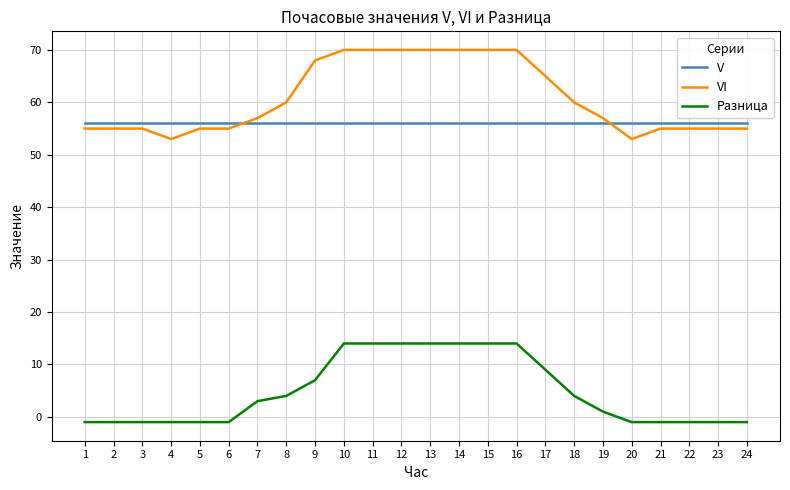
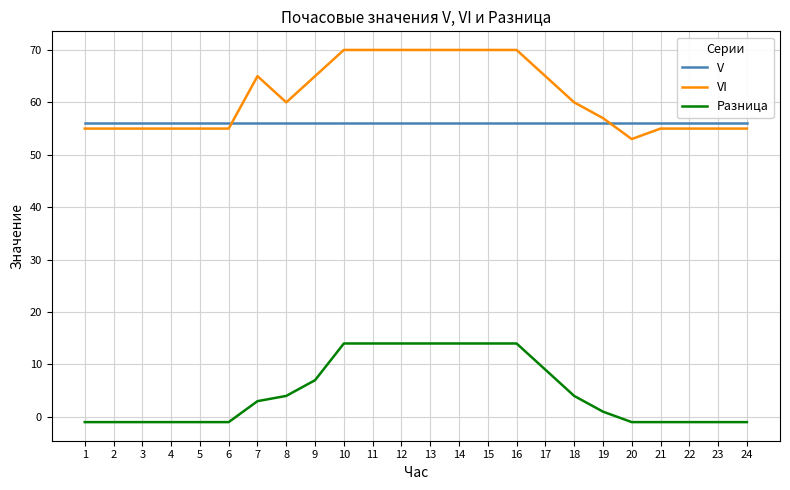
  {
    "V": {
      "1": 56,
      "2": 56,
      "3": 56,
      "4": 56,
      "5": 56,
      "6": 56,
      "7": 56,
      "8": 56,
      "9": 56,
      "10": 56,
      "11": 56,
      "12": 56,
      "13": 56,
      "14": 56,
      "15": 56,
      "16": 56,
      "17": 56,
      "18": 56,
      "19": 56,
      "20": 56,
      "21": 56,
      "22": 56,
      "23": 56,
      "24": 56
    },
    "VI": {
      "1": 55,
      "2": 55,
      "3": 55,
-     "4": 53,
+     "4": 55,
      "5": 55,
      "6": 55,
-     "7": 57,
+     "7": 65,
      "8": 60,
-     "9": 68,
+     "9": 65,
      "10": 70,
      "11": 70,
      "12": 70,
      "13": 70,
      "14": 70,
      "15": 70,
      "16": 70,
      "17": 65,
      "18": 60,
      "19": 57,
      "20": 53,
      "21": 55,
      "22": 55,
      "23": 55,
      "24": 55
    },
    "Разница": {
      "1": -1,
      "2": -1,
      "3": -1,
      "4": -1,
      "5": -1,
      "6": -1,
      "7": 3,
      "8": 4,
      "9": 7,
      "10": 14,
      "11": 14,
      "12": 14,
      "13": 14,
      "14": 14,
      "15": 14,
      "16": 14,
      "17": 9,
      "18": 4,
      "19": 1,
      "20": -1,
      "21": -1,
      "22": -1,
      "23": -1,
      "24": -1
    }
  }
